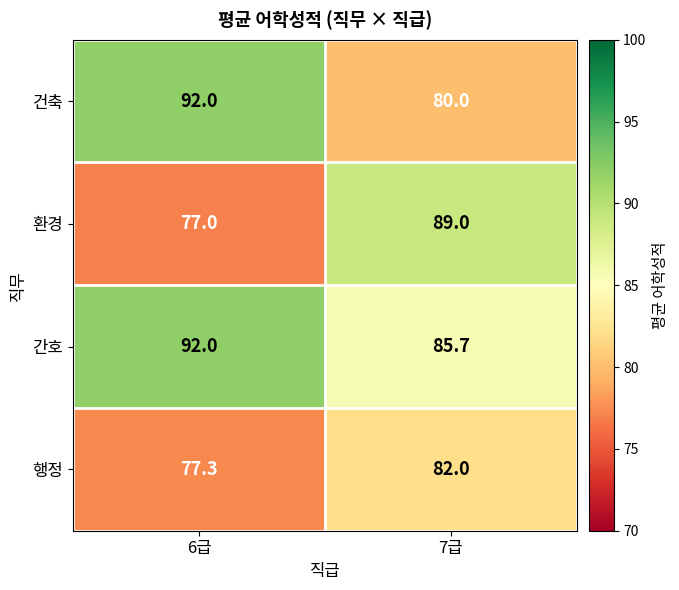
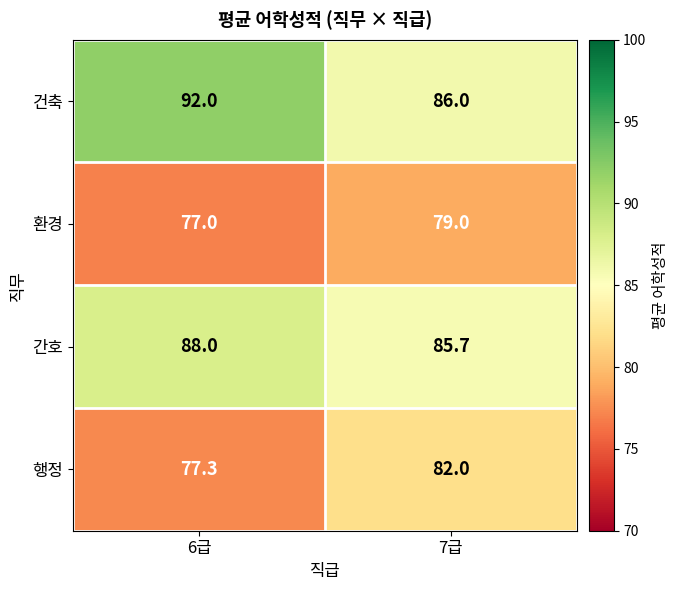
  {
    "건축": {
      "6급": 92.0,
-     "7급": 80.0
+     "7급": 86.0
    },
    "환경": {
      "6급": 77.0,
-     "7급": 89.0
+     "7급": 79.0
    },
    "간호": {
-     "6급": 92.0,
+     "6급": 88.0,
      "7급": 85.7
    },
    "행정": {
      "6급": 77.3,
      "7급": 82.0
    }
  }
